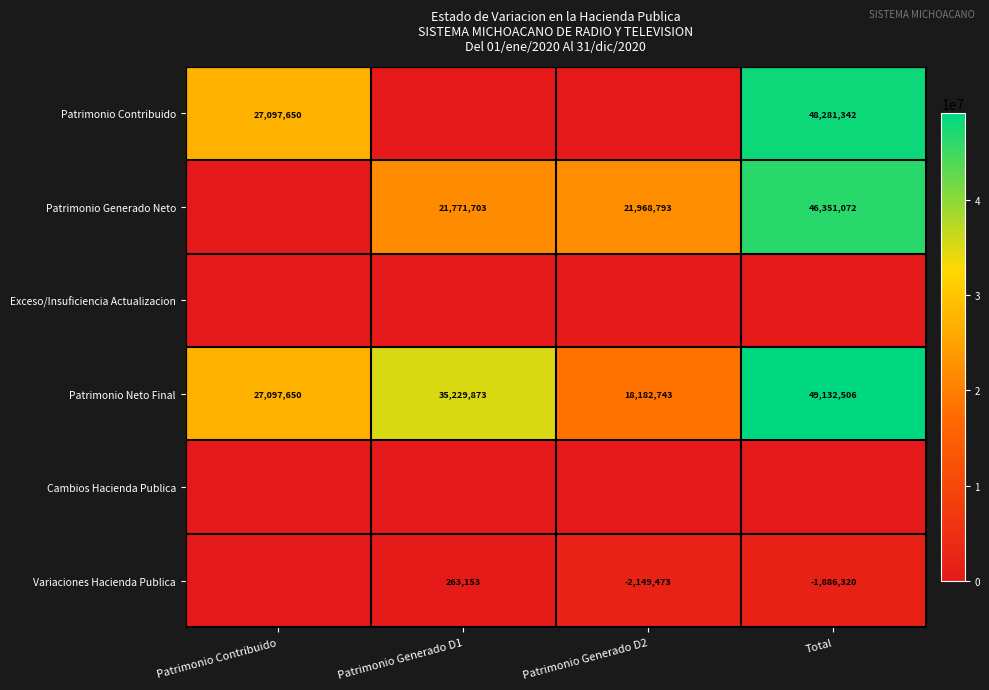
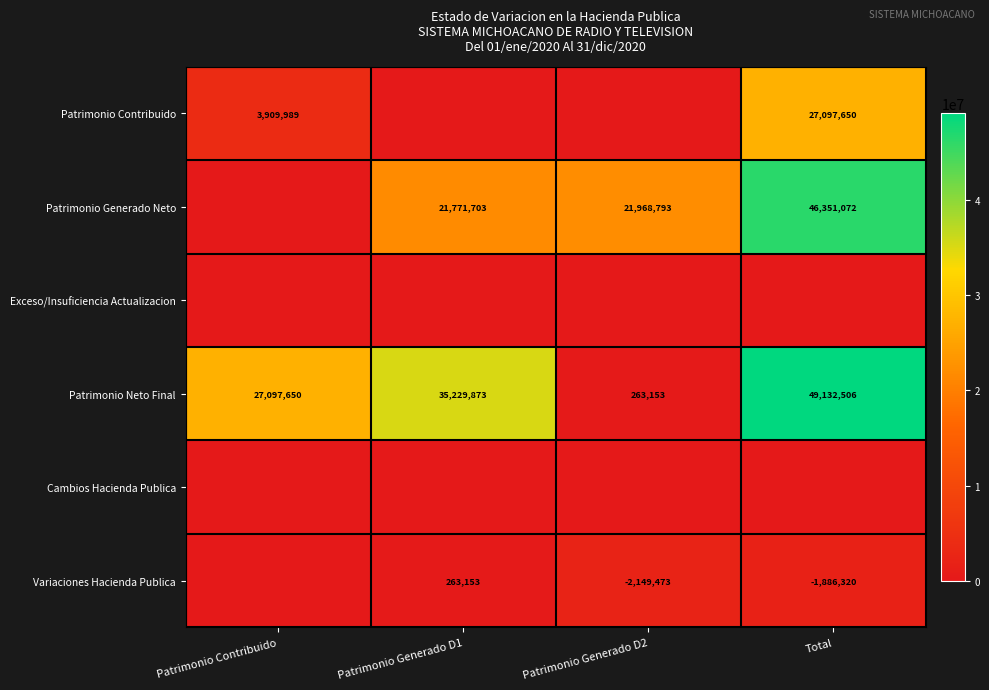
  {
    "Patrimonio Contribuido": {
-     "Patrimonio Contribuido": "27,097,650",
-     "Total": "48,281,342"
+     "Patrimonio Contribuido": "3,909,989",
+     "Total": "27,097,650"
    },
    "Patrimonio Generado Neto": {
      "Patrimonio Generado D1": "21,771,703",
      "Patrimonio Generado D2": "21,968,793",
      "Total": "46,351,072"
    },
    "Patrimonio Neto Final": {
      "Patrimonio Contribuido": "27,097,650",
      "Patrimonio Generado D1": "35,229,873",
-     "Patrimonio Generado D2": "18,182,743",
+     "Patrimonio Generado D2": "263,153",
      "Total": "49,132,506"
    },
    "Variaciones Hacienda Publica": {
      "Patrimonio Generado D1": "263,153",
      "Patrimonio Generado D2": "-2,149,473",
      "Total": "-1,886,320"
    }
  }
